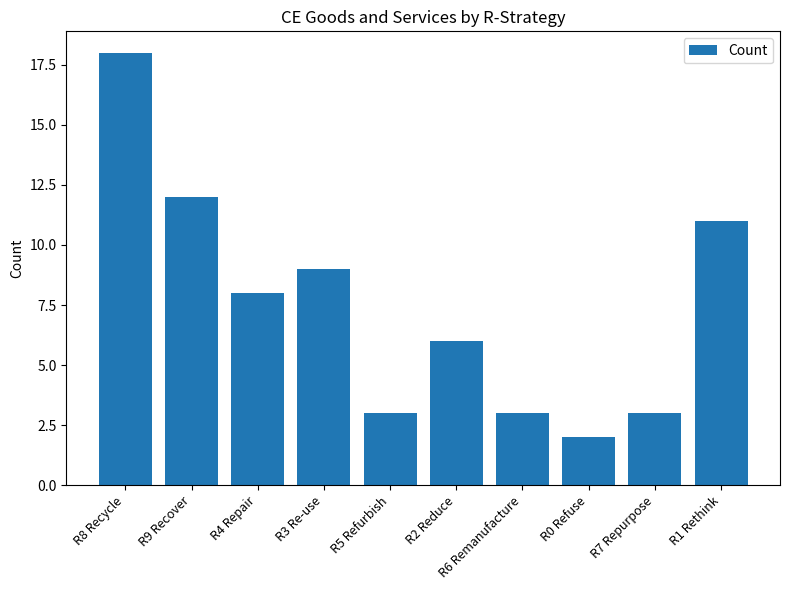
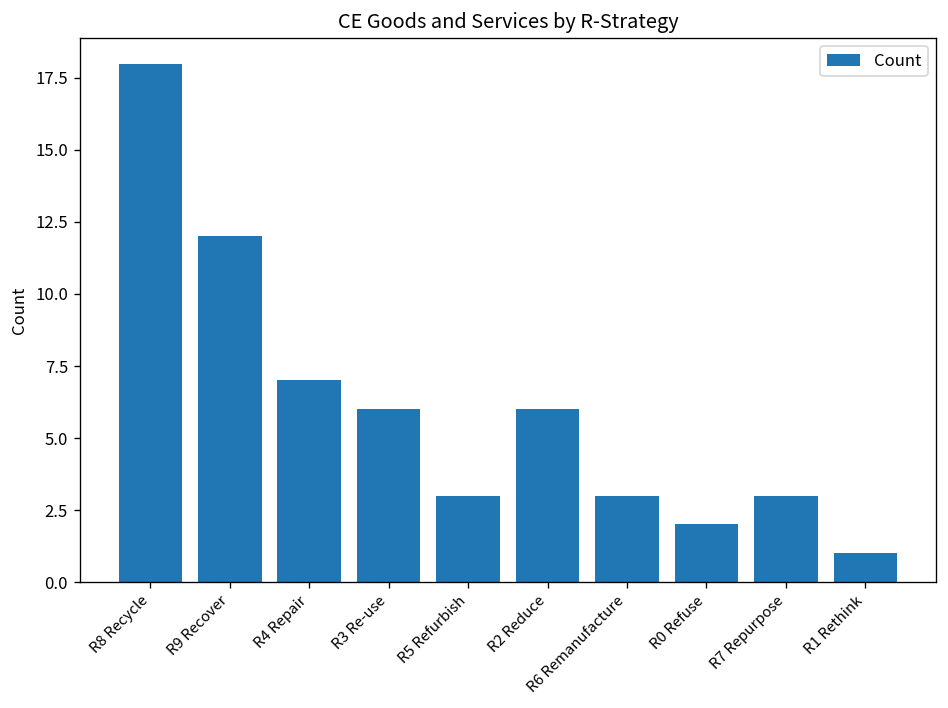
  {
    "R8 Recycle": 18,
    "R9 Recover": 12,
-   "R4 Repair": 8,
-   "R3 Re-use": 9,
+   "R4 Repair": 7,
+   "R3 Re-use": 6,
    "R5 Refurbish": 3,
    "R2 Reduce": 6,
    "R6 Remanufacture": 3,
    "R0 Refuse": 2,
    "R7 Repurpose": 3,
-   "R1 Rethink": 11
+   "R1 Rethink": 1
  }
